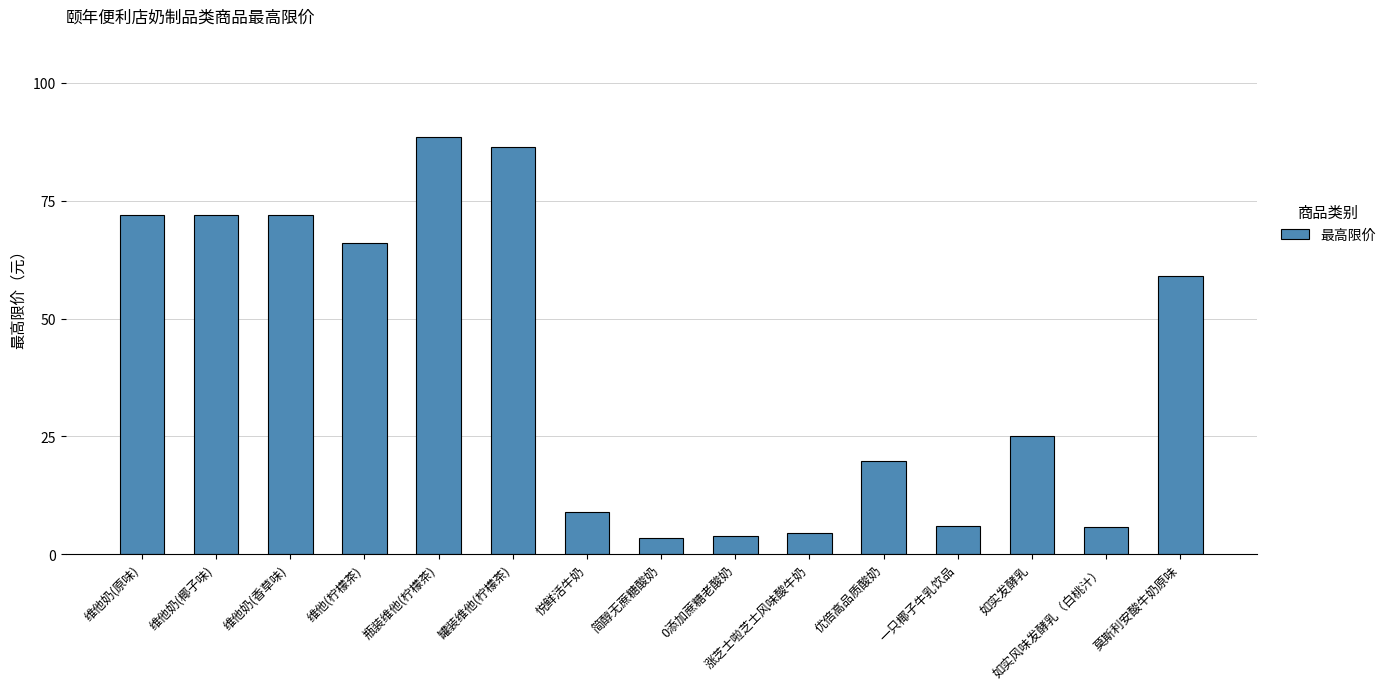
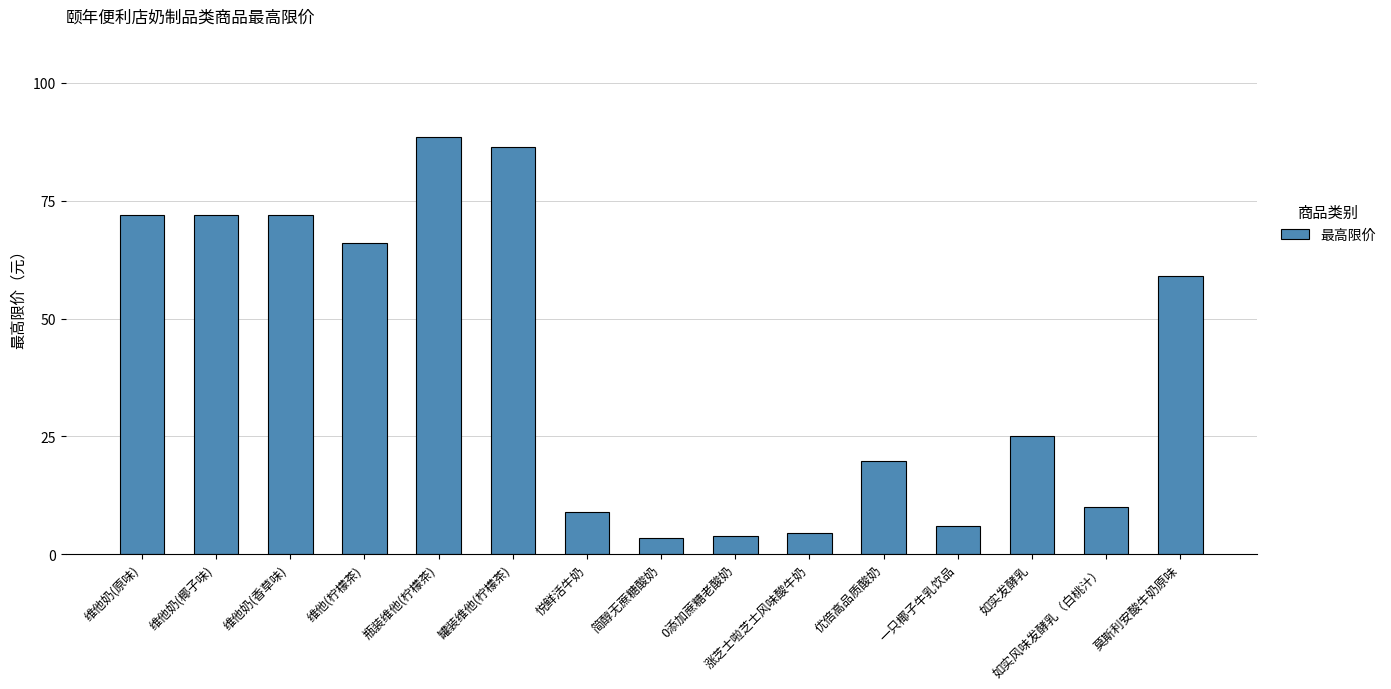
  {
    "维他奶(原味)": 72,
    "维他奶(椰子味)": 72,
    "维他奶(香草味)": 72,
    "维他(柠檬茶)": 66,
    "瓶装维他(柠檬茶)": 89,
    "罐装维他(柠檬茶)": 86,
    "悦鲜活牛奶": 9,
    "简醇无蔗糖酸奶": 4,
    "0添加蔗糖老酸奶": 4,
    "涨芝士啦芝士风味酸牛奶": 5,
    "优倍高品质酸奶": 20,
    "一只椰子牛乳饮品": 6,
    "如实发酵乳": 25,
-   "如实风味发酵乳（白桃汁）": 6,
+   "如实风味发酵乳（白桃汁）": 10,
    "莫斯利安酸牛奶原味": 59
  }
